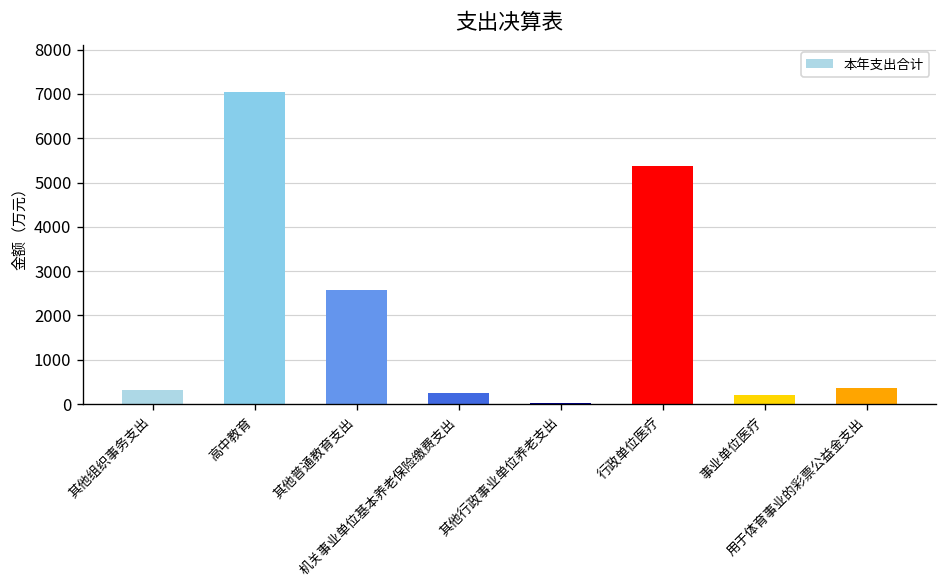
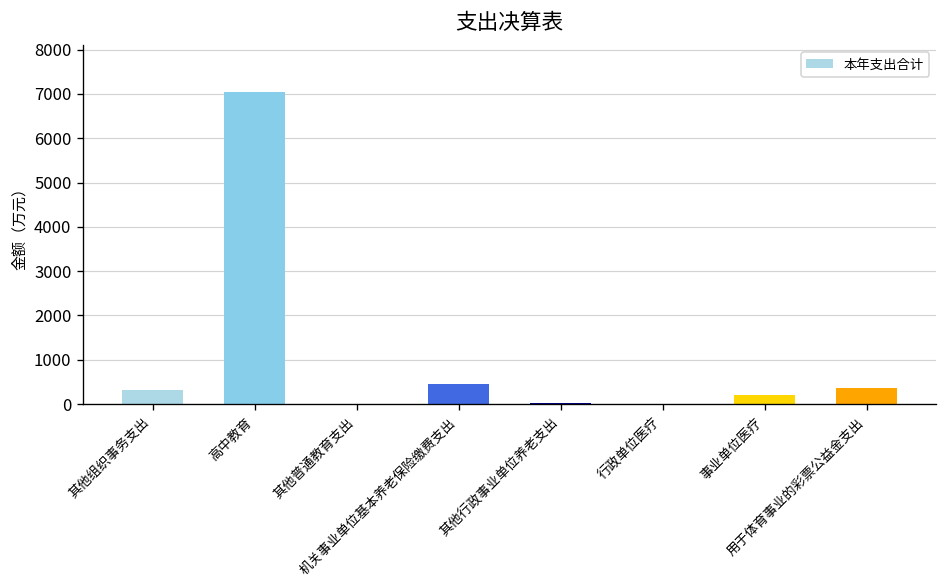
  {
    "其他组织事务支出": 300,
    "高中教育": 7000,
-   "其他普通教育支出": 2600,
-   "机关事业单位基本养老保险缴费支出": 200,
-   "行政单位医疗": 5400,
+   "其他普通教育支出": 0,
+   "机关事业单位基本养老保险缴费支出": 500,
+   "行政单位医疗": 0,
    "事业单位医疗": 200,
    "用于体育事业的彩票公益金支出": 400
  }
